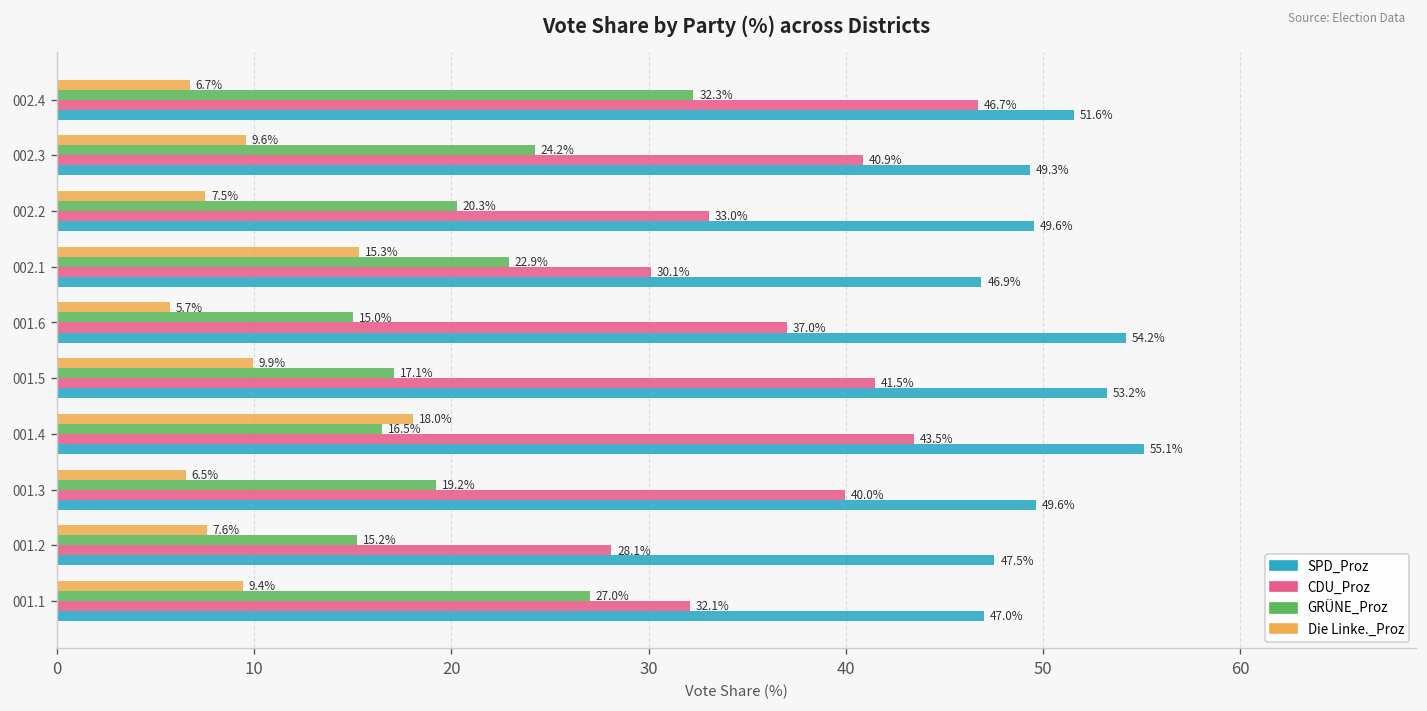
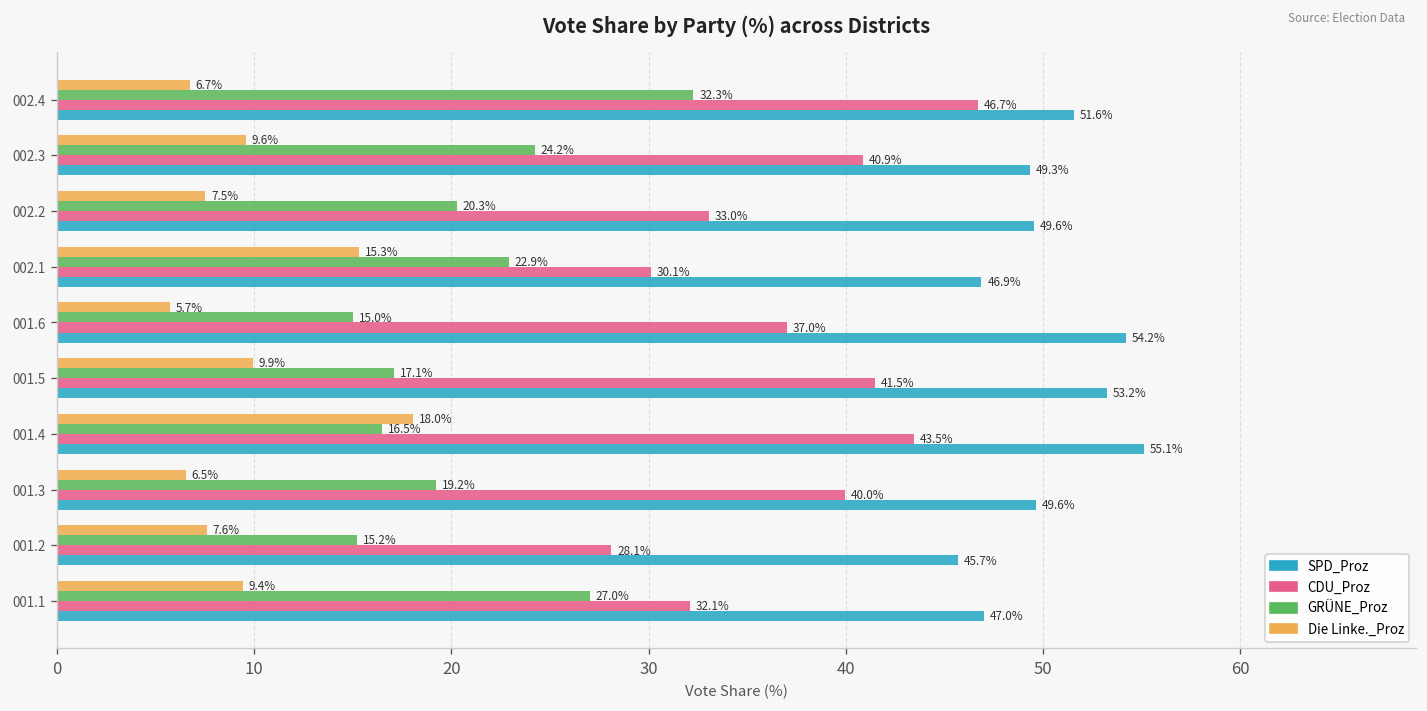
  {
    "SPD_Proz": {
      "002.4": "51.6%",
      "002.3": "49.3%",
      "002.2": "49.6%",
      "002.1": "46.9%",
      "001.6": "54.2%",
      "001.5": "53.2%",
      "001.4": "55.1%",
      "001.3": "49.6%",
-     "001.2": "47.5%",
+     "001.2": "45.7%",
      "001.1": "47.0%"
    },
    "CDU_Proz": {
      "002.4": "46.7%",
      "002.3": "40.9%",
      "002.2": "33.0%",
      "002.1": "30.1%",
      "001.6": "37.0%",
      "001.5": "41.5%",
      "001.4": "43.5%",
      "001.3": "40.0%",
      "001.2": "28.1%",
      "001.1": "32.1%"
    },
    "GRÜNE_Proz": {
      "002.4": "32.3%",
      "002.3": "24.2%",
      "002.2": "20.3%",
      "002.1": "22.9%",
      "001.6": "15.0%",
      "001.5": "17.1%",
      "001.4": "16.5%",
      "001.3": "19.2%",
      "001.2": "15.2%",
      "001.1": "27.0%"
    },
    "Die Linke._Proz": {
      "002.4": "6.7%",
      "002.3": "9.6%",
      "002.2": "7.5%",
      "002.1": "15.3%",
      "001.6": "5.7%",
      "001.5": "9.9%",
      "001.4": "18.0%",
      "001.3": "6.5%",
      "001.2": "7.6%",
      "001.1": "9.4%"
    }
  }
